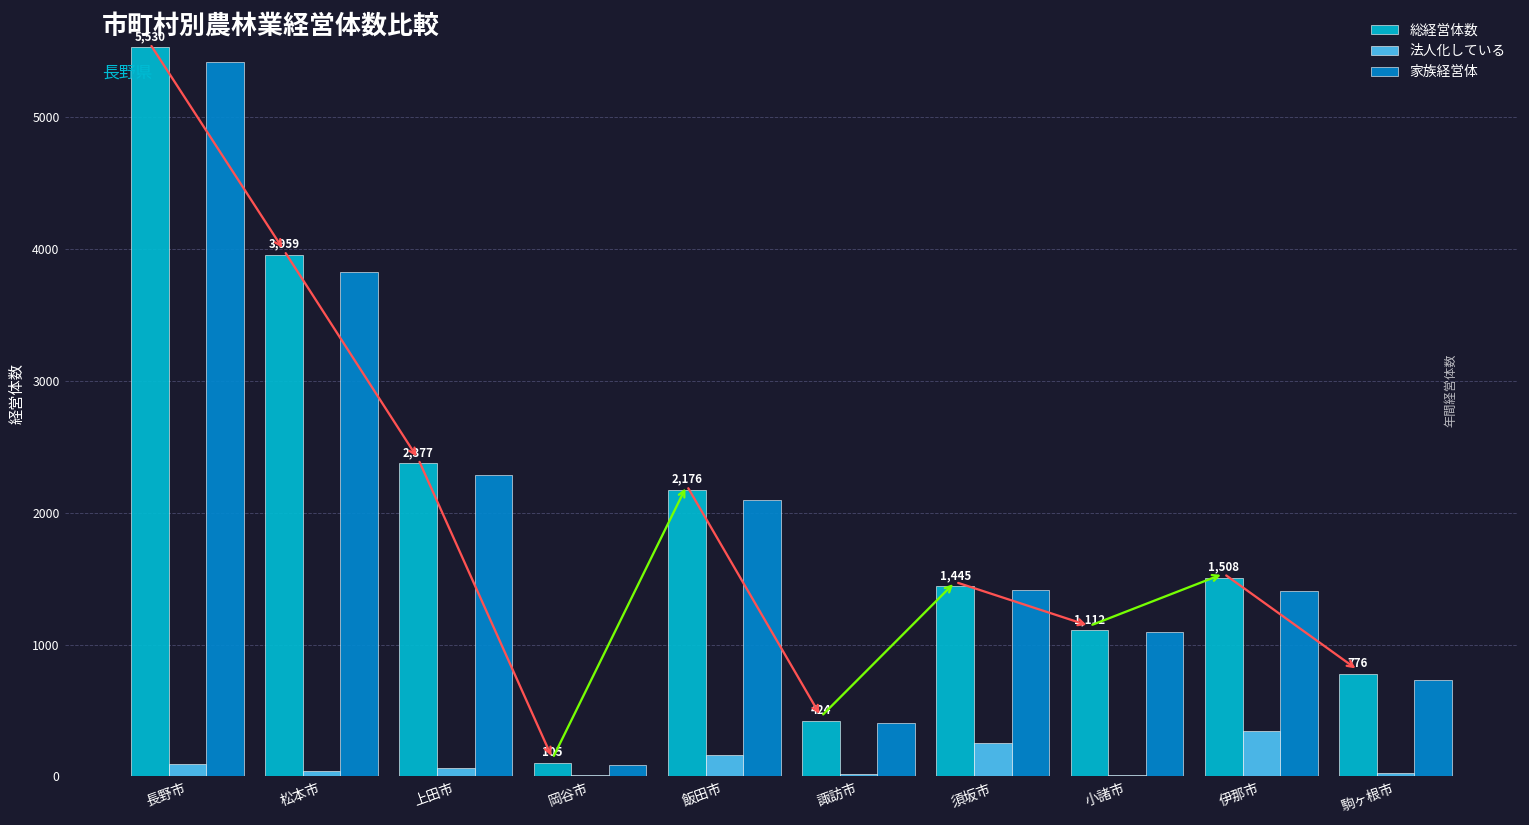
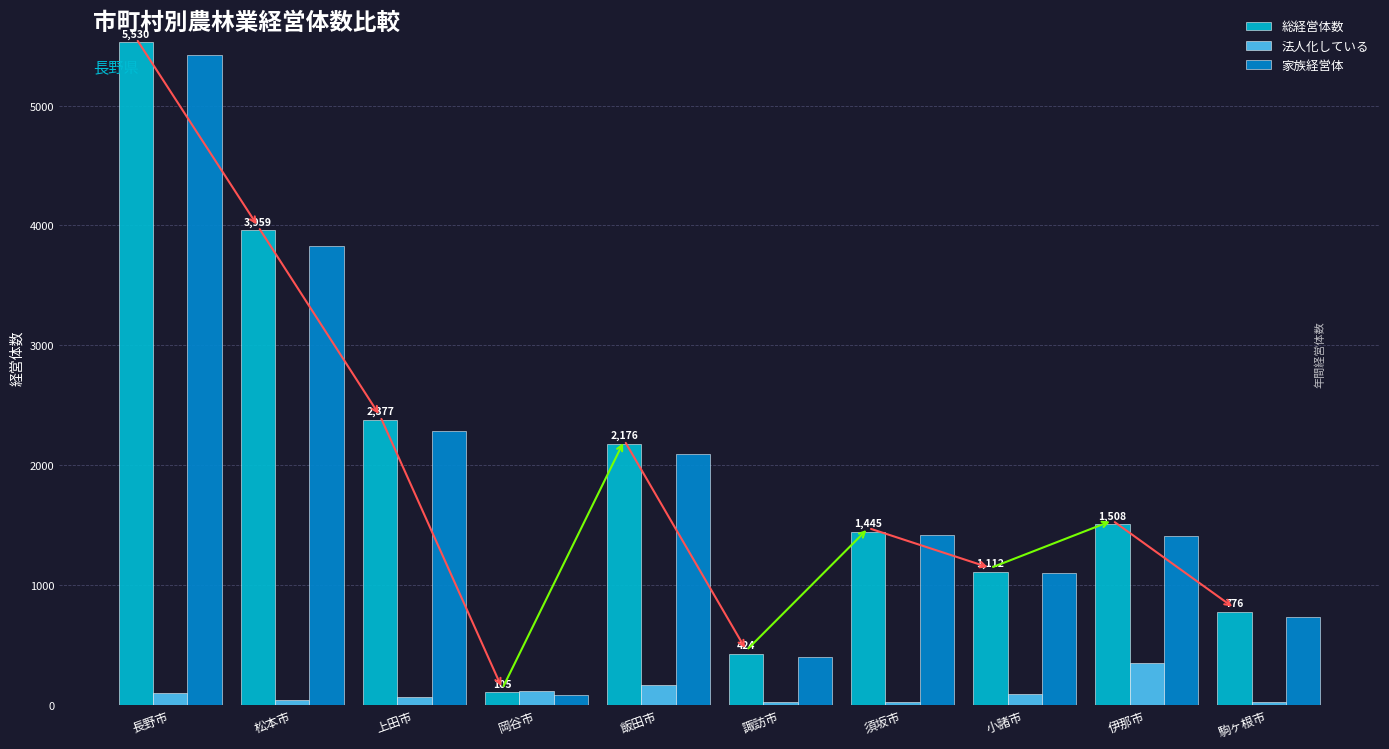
  {
    "法人化している": {
      "長野市": 100,
      "松本市": 40,
      "上田市": 70,
-     "岡谷市": 10,
+     "岡谷市": 120,
      "飯田市": 160,
-     "須坂市": 260,
-     "小諸市": 10,
+     "須坂市": 20,
+     "小諸市": 90,
      "伊那市": 350,
      "駒ヶ根市": 20
    }
  }
